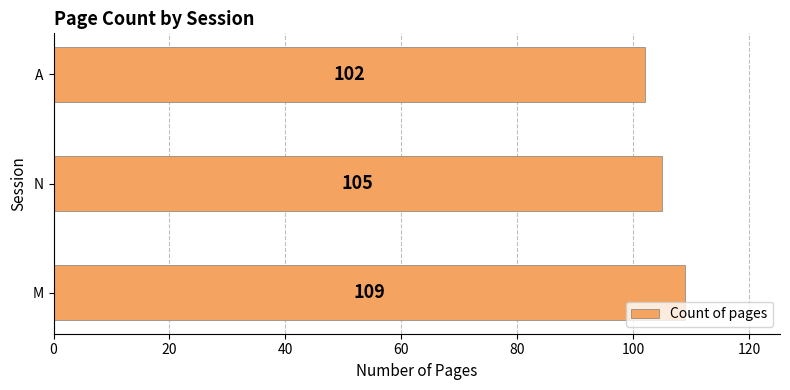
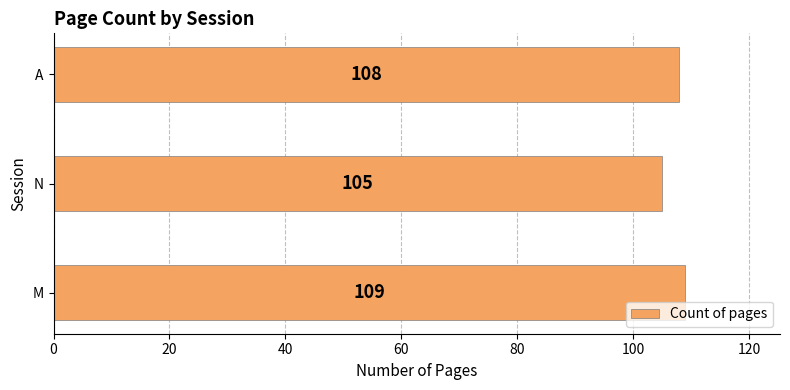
  {
-   "A": 102,
+   "A": 108,
    "N": 105,
    "M": 109
  }
